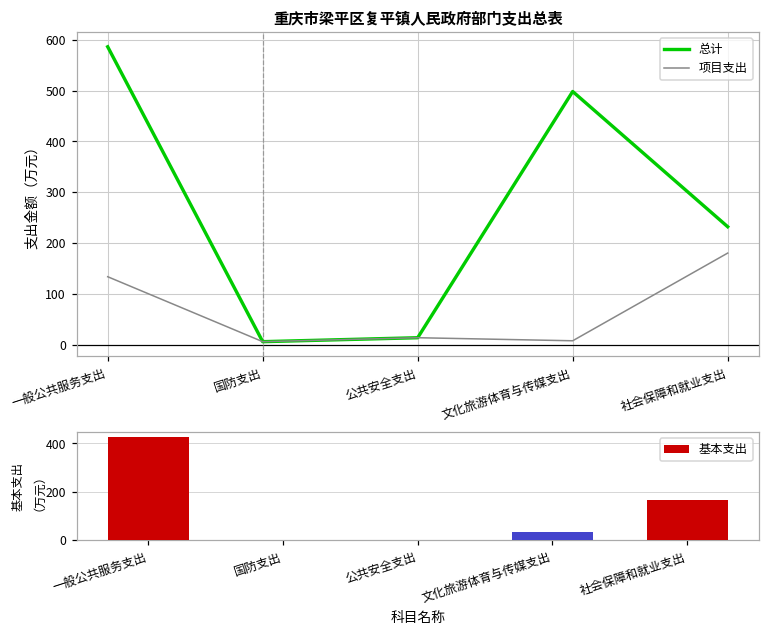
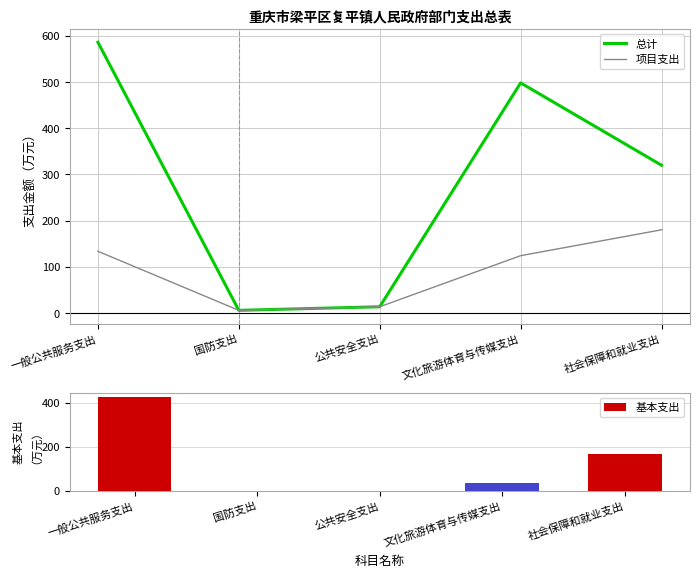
  {
    "重庆市梁平区复平镇人民政府部门支出总表": {
      "总计": {
        "一般公共服务支出": 590,
        "文化旅游体育与传媒支出": 500,
-       "社会保障和就业支出": 230
+       "社会保障和就业支出": 320
      },
      "项目支出": {
        "一般公共服务支出": 130,
-       "文化旅游体育与传媒支出": 10,
+       "文化旅游体育与传媒支出": 120,
        "社会保障和就业支出": 180
      }
    }
  }
